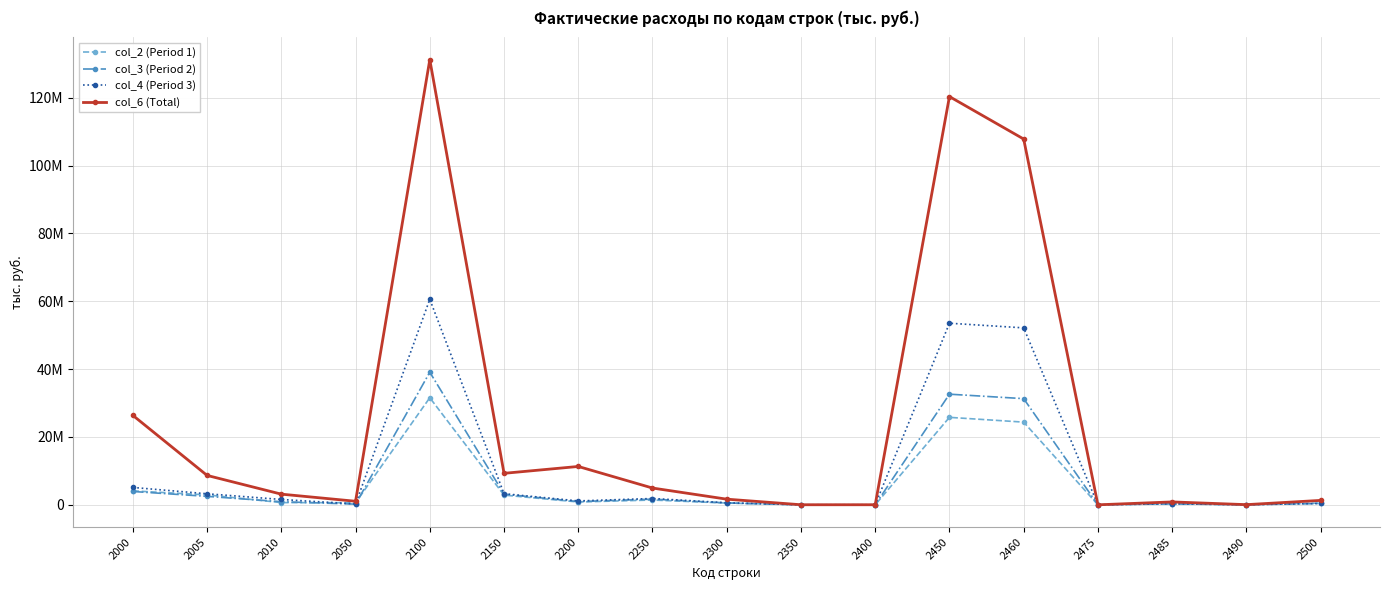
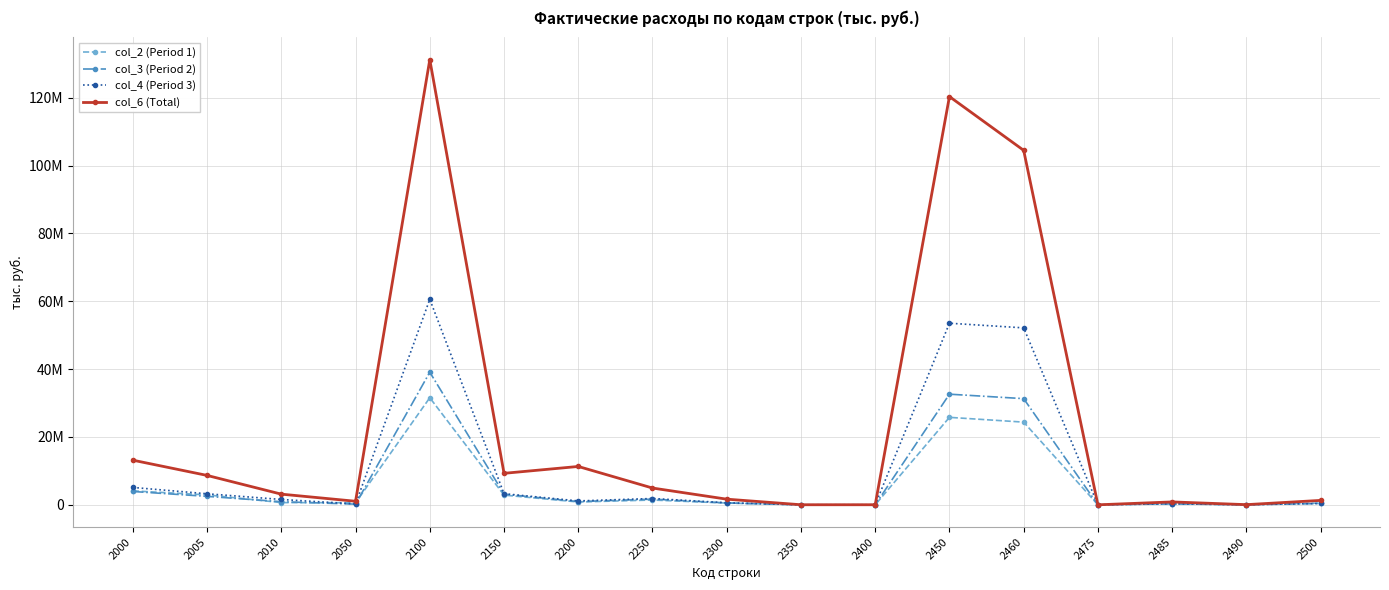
  {
    "col_4 (Period 3)": {
      "2000": 5000000,
      "2100": 61000000,
      "2450": 54000000,
      "2460": 52000000
    },
    "col_6 (Total)": {
-     "2000": 26000000,
+     "2000": 13000000,
      "2005": 9000000,
      "2010": 3000000,
      "2100": 131000000,
      "2150": 9000000,
      "2200": 11000000,
      "2250": 5000000,
      "2300": 2000000,
      "2450": 120000000,
-     "2460": 108000000,
+     "2460": 104000000,
      "2500": 1000000
    }
  }
